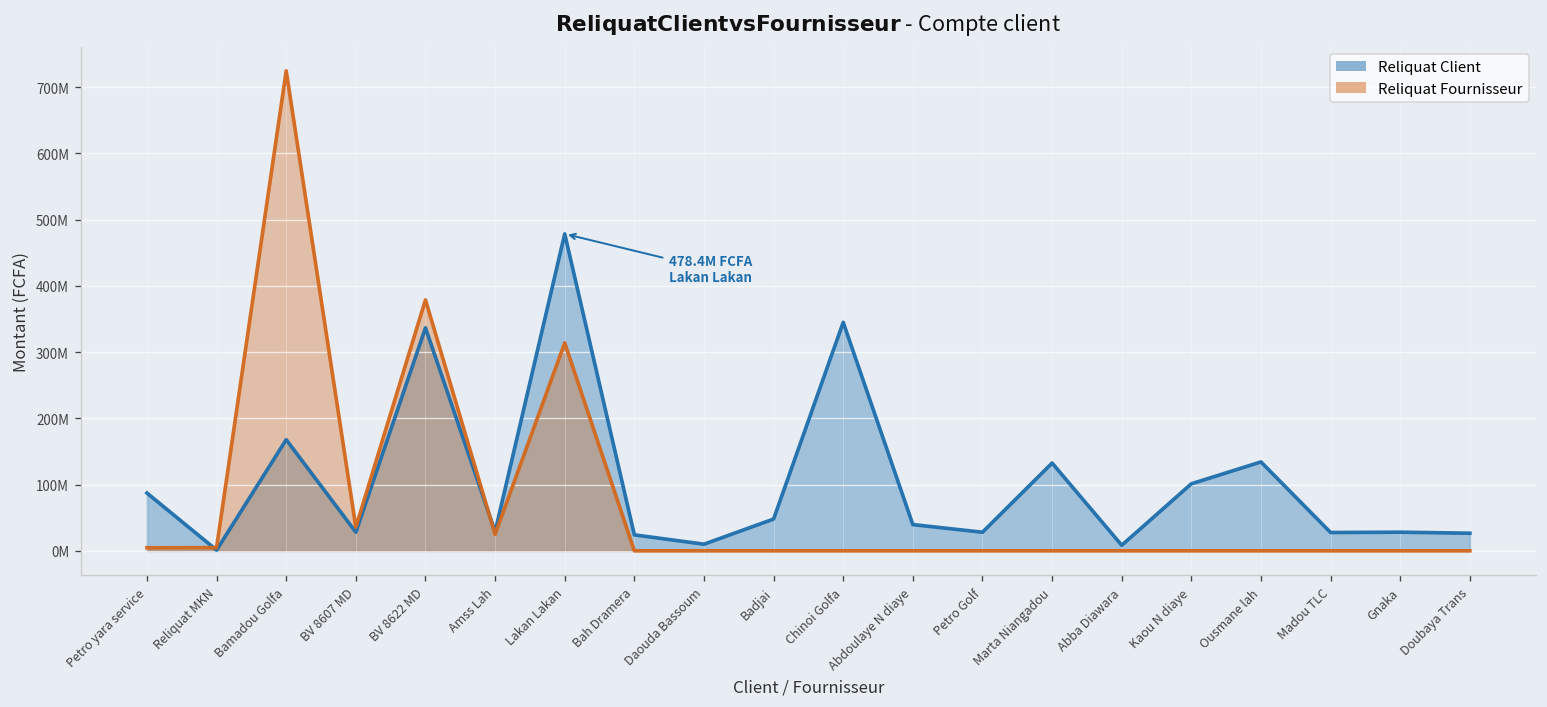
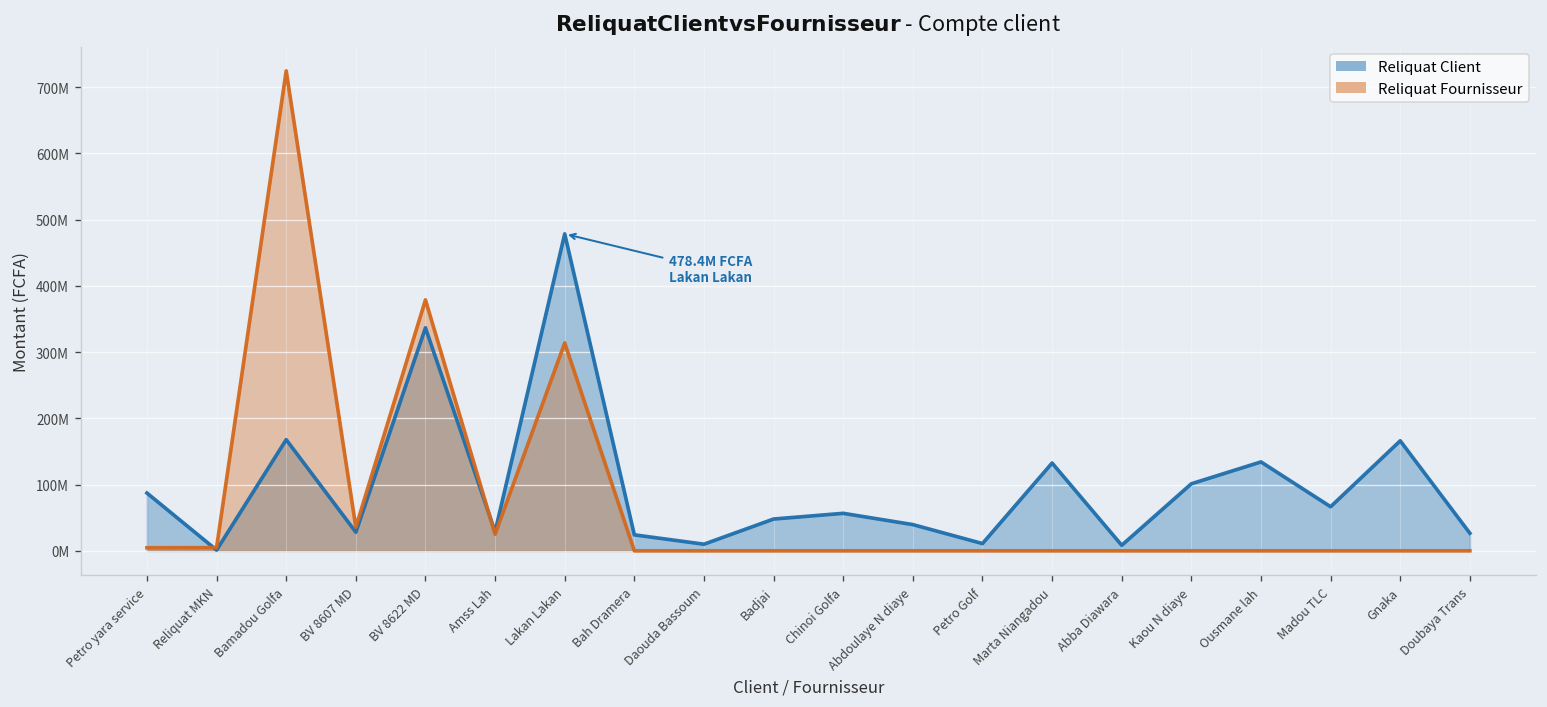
  {
    "Reliquat Client": {
      "Petro yara service": 90000000,
      "Bamadou Golfa": 170000000,
      "BV 8607 MD": 30000000,
      "BV 8622 MD": 340000000,
      "Bah Dramera": 20000000,
      "Daouda Bassoum": 10000000,
      "Badjai": 50000000,
-     "Chinoi Golfa": 340000000,
+     "Chinoi Golfa": 60000000,
      "Abdoulaye N diaye": 40000000,
-     "Petro Golf": 30000000,
+     "Petro Golf": 10000000,
      "Marta Niangadou": 130000000,
      "Abba Diawara": 10000000,
      "Kaou N diaye": 100000000,
      "Ousmane lah": 130000000,
-     "Madou TLC": 30000000,
-     "Gnaka": 30000000,
+     "Madou TLC": 70000000,
+     "Gnaka": 170000000,
      "Doubaya Trans": 30000000
    },
    "Reliquat Fournisseur": {
      "Petro yara service": 0,
      "Bamadou Golfa": 720000000,
      "BV 8607 MD": 40000000,
      "BV 8622 MD": 380000000,
      "Lakan Lakan": 310000000,
      "Bah Dramera": 0,
      "Daouda Bassoum": 0,
      "Badjai": 0,
      "Chinoi Golfa": 0,
      "Abdoulaye N diaye": 0,
      "Petro Golf": 0,
      "Marta Niangadou": 0,
      "Abba Diawara": 0,
      "Kaou N diaye": 0,
      "Ousmane lah": 0,
      "Madou TLC": 0,
      "Gnaka": 0,
      "Doubaya Trans": 0
    }
  }
